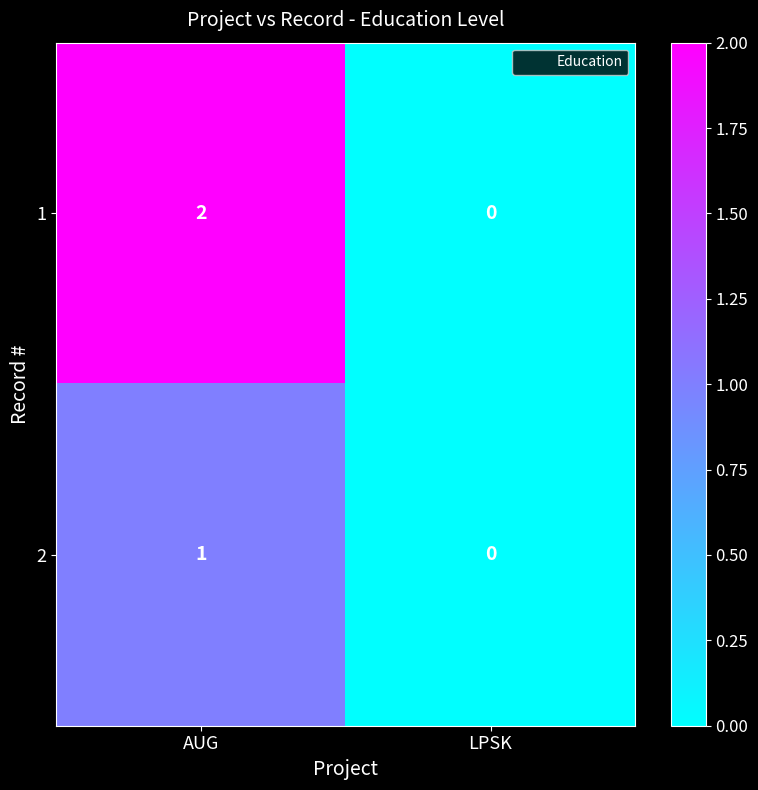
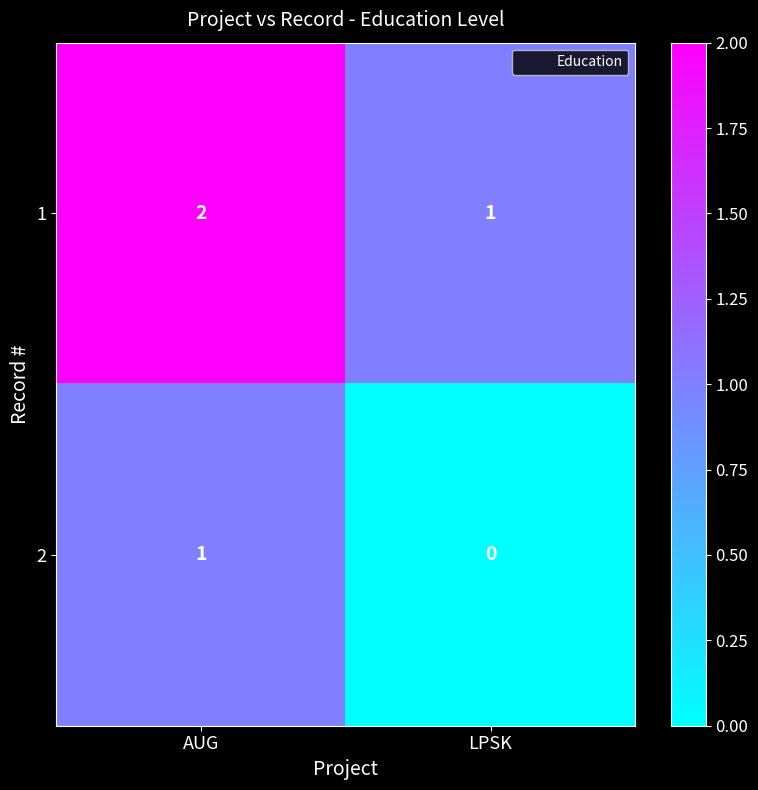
  {
    "1": {
      "AUG": 2,
-     "LPSK": 0
+     "LPSK": 1
    },
    "2": {
      "AUG": 1,
      "LPSK": 0
    }
  }
